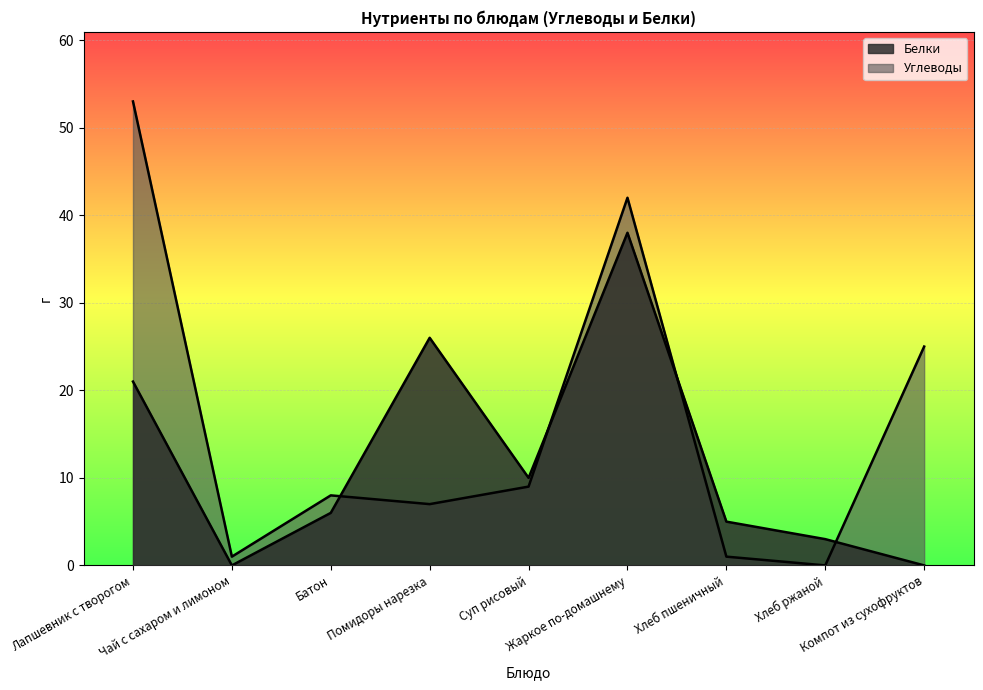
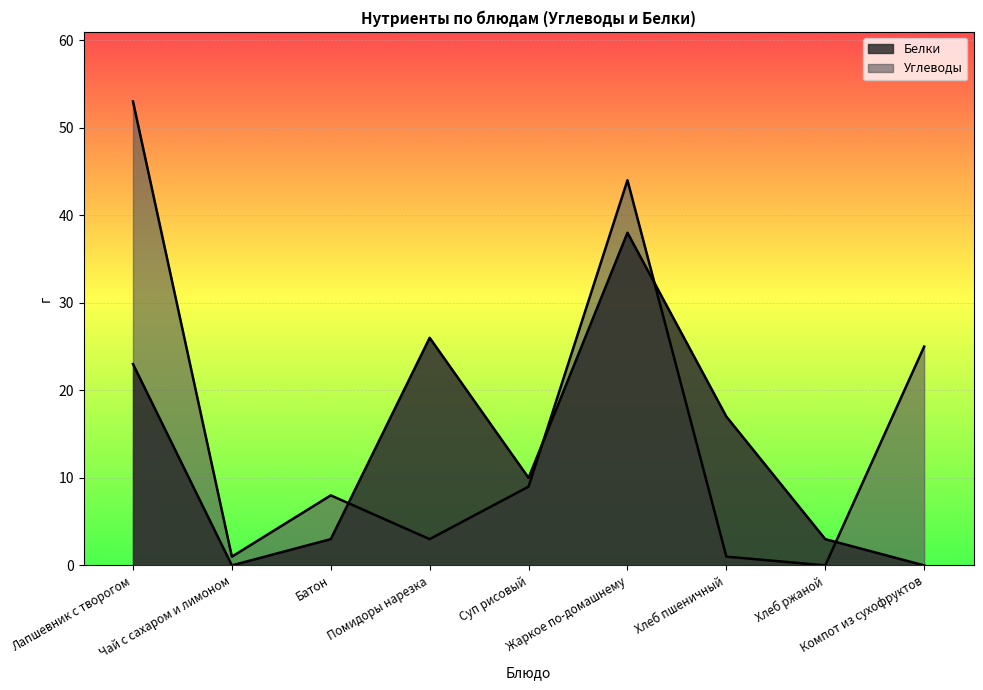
  {
    "Белки": {
-     "Лапшевник с творогом": 21,
+     "Лапшевник с творогом": 23,
      "Чай с сахаром и лимоном": 0,
-     "Батон": 6,
+     "Батон": 3,
      "Помидоры нарезка": 26,
      "Суп рисовый": 10,
      "Жаркое по-домашнему": 38,
-     "Хлеб пшеничный": 5,
+     "Хлеб пшеничный": 17,
      "Хлеб ржаной": 3,
      "Компот из сухофруктов": 0
    },
    "Углеводы": {
      "Лапшевник с творогом": 53,
      "Чай с сахаром и лимоном": 1,
      "Батон": 8,
-     "Помидоры нарезка": 7,
+     "Помидоры нарезка": 3,
      "Суп рисовый": 9,
-     "Жаркое по-домашнему": 42,
+     "Жаркое по-домашнему": 44,
      "Хлеб пшеничный": 1,
      "Хлеб ржаной": 0,
      "Компот из сухофруктов": 25
    }
  }
